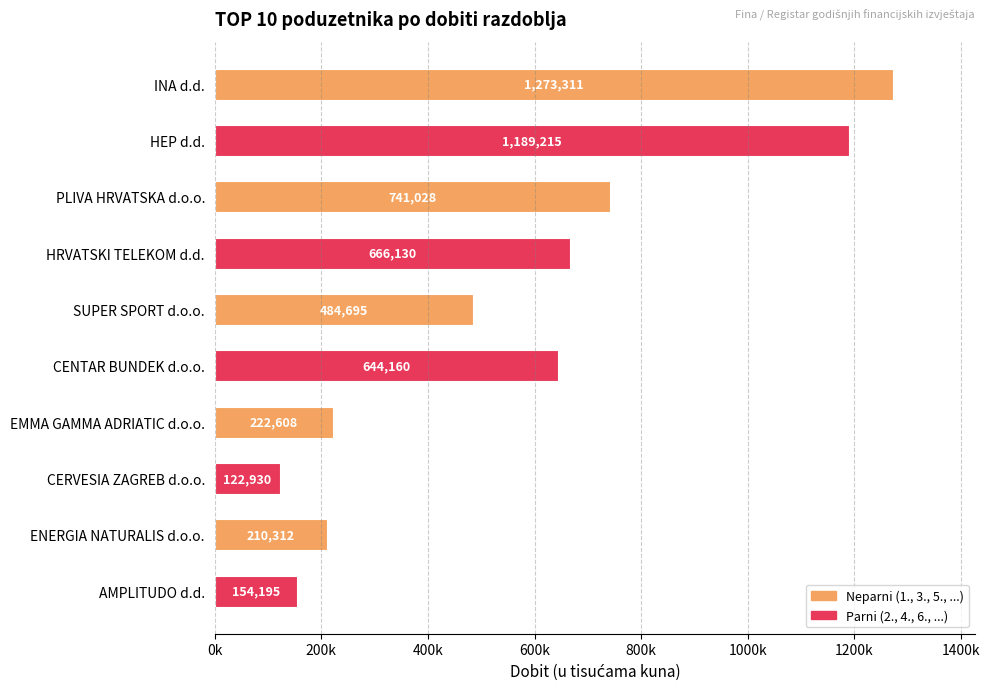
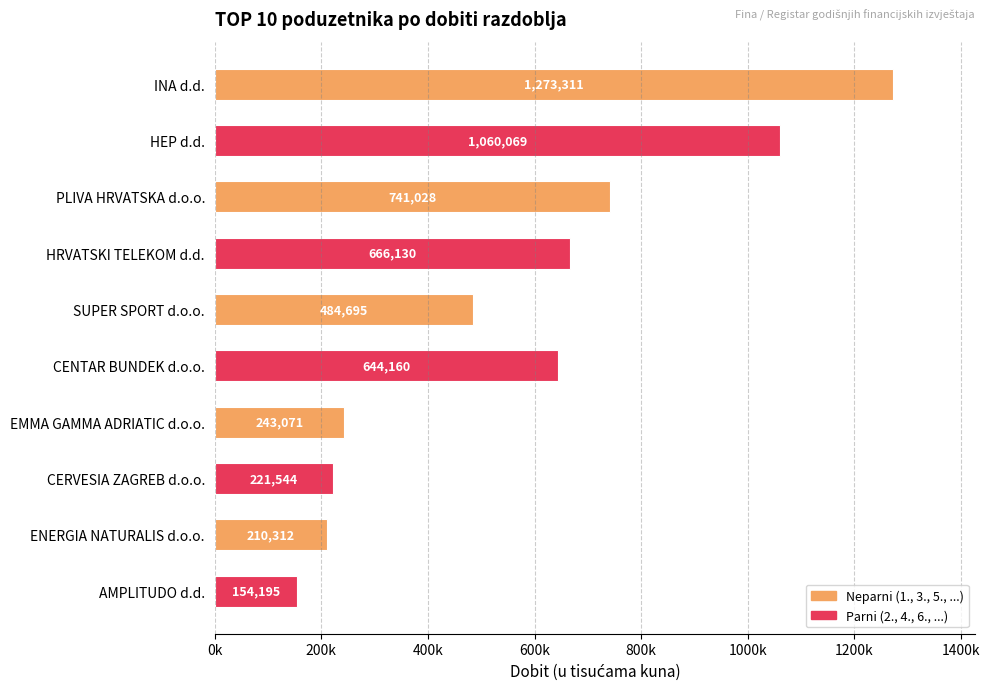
  {
    "INA d.d.": "1,273,311",
-   "HEP d.d.": "1,189,215",
+   "HEP d.d.": "1,060,069",
    "PLIVA HRVATSKA d.o.o.": "741,028",
    "HRVATSKI TELEKOM d.d.": "666,130",
    "SUPER SPORT d.o.o.": "484,695",
    "CENTAR BUNDEK d.o.o.": "644,160",
-   "EMMA GAMMA ADRIATIC d.o.o.": "222,608",
-   "CERVESIA ZAGREB d.o.o.": "122,930",
+   "EMMA GAMMA ADRIATIC d.o.o.": "243,071",
+   "CERVESIA ZAGREB d.o.o.": "221,544",
    "ENERGIA NATURALIS d.o.o.": "210,312",
    "AMPLITUDO d.d.": "154,195"
  }
